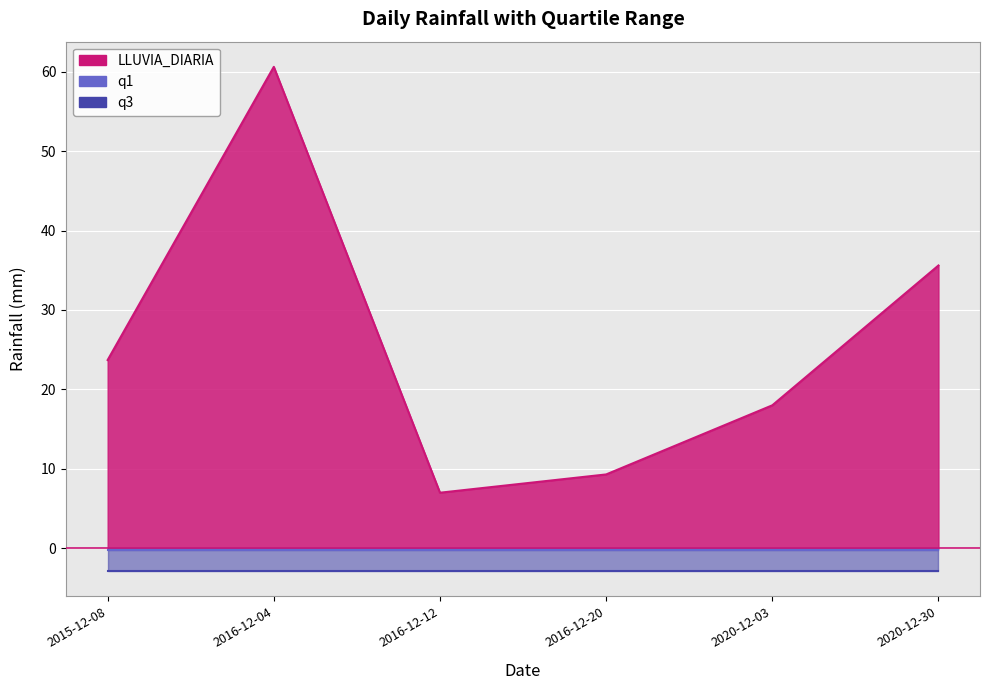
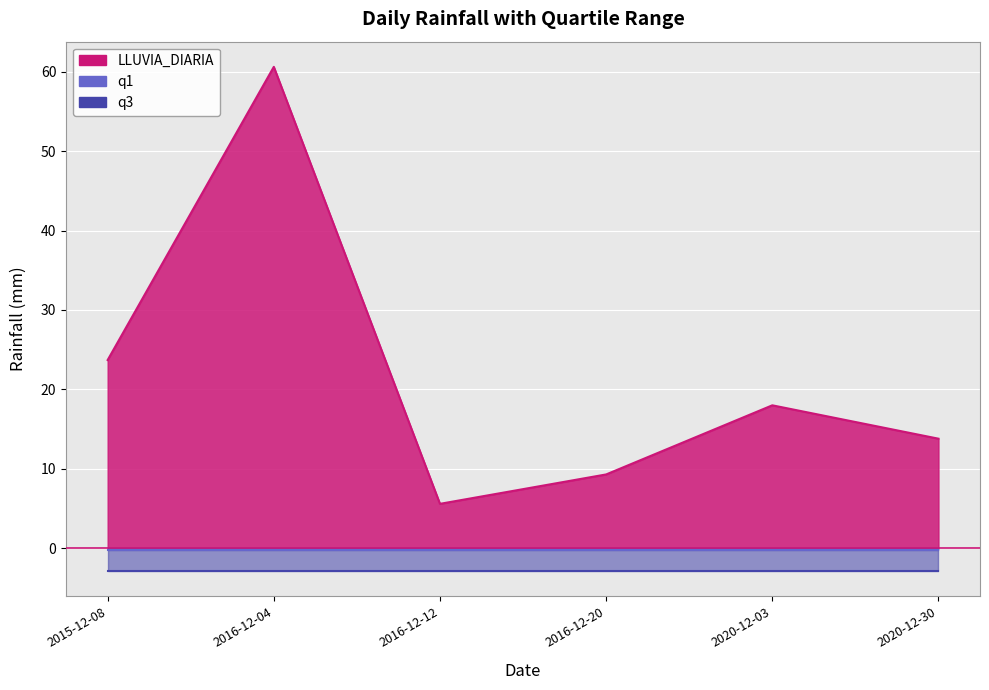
  {
    "LLUVIA_DIARIA": {
      "2015-12-08": 24,
      "2016-12-04": 61,
-     "2016-12-12": 7,
+     "2016-12-12": 6,
      "2016-12-20": 9,
      "2020-12-03": 18,
-     "2020-12-30": 36
+     "2020-12-30": 14
    }
  }
